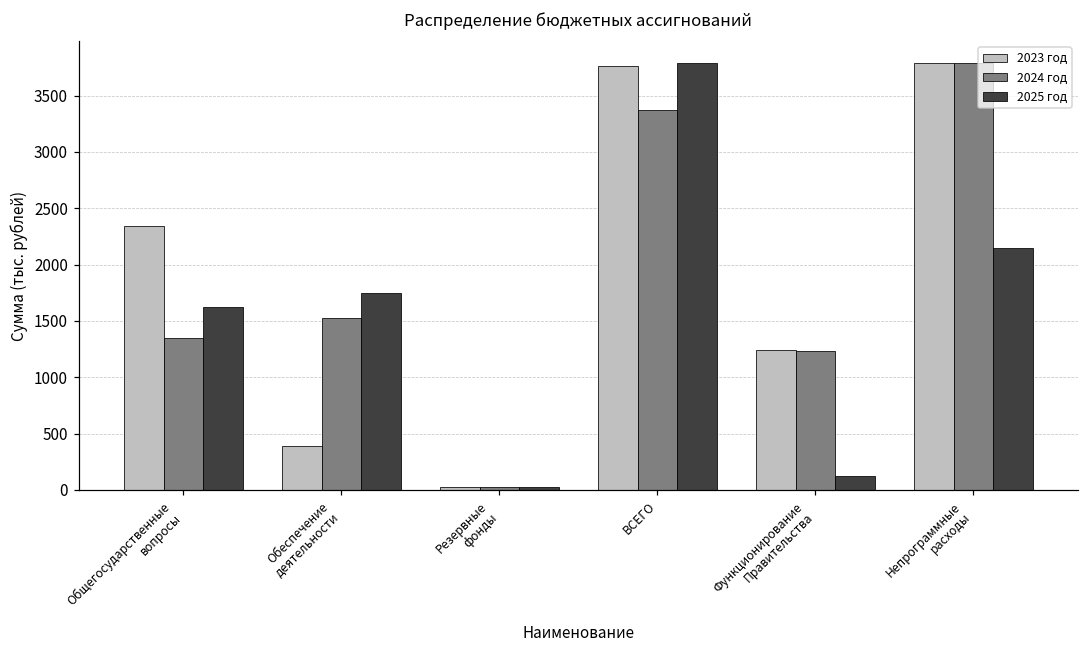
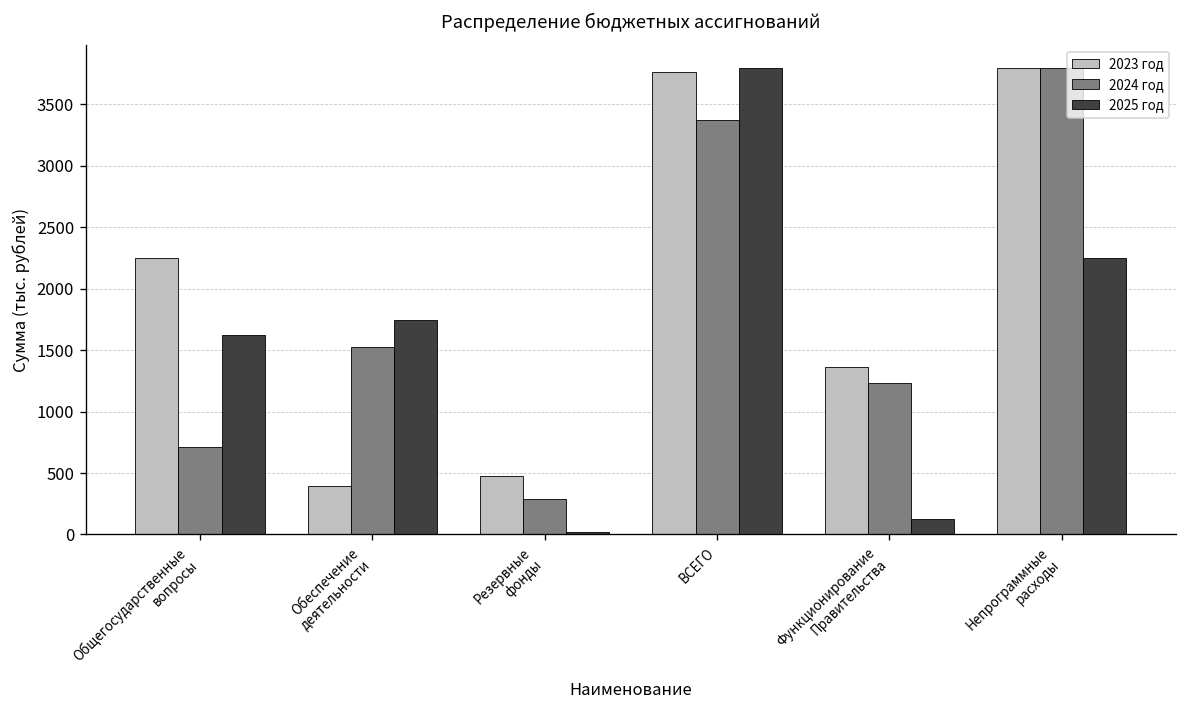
  {
    "2023 год": {
-     "Общегосударственные вопросы": 2340,
+     "Общегосударственные вопросы": 2250,
      "Обеспечение деятельности": 390,
-     "Резервные фонды": 20,
+     "Резервные фонды": 470,
      "ВСЕГО": 3760,
-     "Функционирование Правительства": 1240,
+     "Функционирование Правительства": 1360,
      "Непрограммные расходы": 3790
    },
    "2024 год": {
-     "Общегосударственные вопросы": 1350,
+     "Общегосударственные вопросы": 710,
      "Обеспечение деятельности": 1530,
-     "Резервные фонды": 20,
+     "Резервные фонды": 290,
      "ВСЕГО": 3370,
      "Функционирование Правительства": 1240,
      "Непрограммные расходы": 3790
    },
    "2025 год": {
      "Общегосударственные вопросы": 1620,
      "Обеспечение деятельности": 1740,
      "ВСЕГО": 3790,
      "Функционирование Правительства": 120,
-     "Непрограммные расходы": 2150
+     "Непрограммные расходы": 2250
    }
  }
